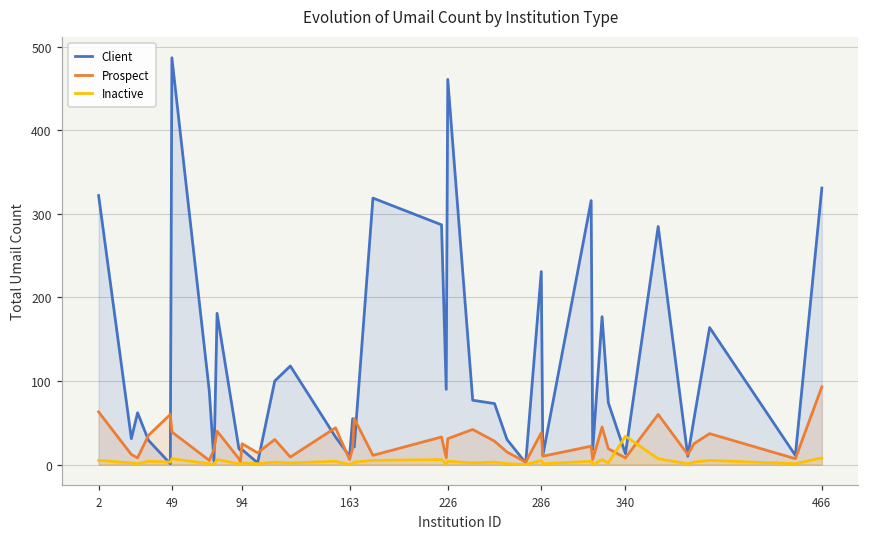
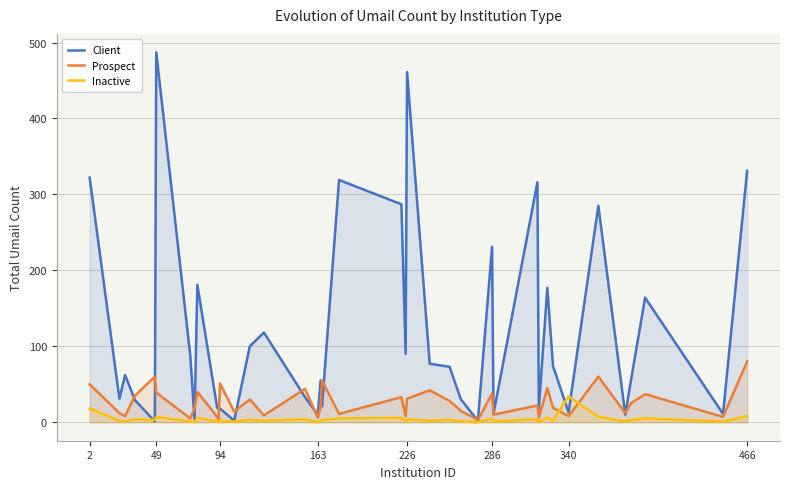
  {
    "Client": {
      "2": 320,
      "49": 490,
      "94": 20,
      "163": 10,
      "226": 460,
      "286": 230,
      "340": 10,
      "466": 330
    },
    "Prospect": {
-     "2": 60,
+     "2": 50,
      "49": 40,
-     "94": 30,
+     "94": 50,
      "163": 10,
      "226": 30,
      "286": 40,
      "340": 10,
-     "466": 90
+     "466": 80
    },
    "Inactive": {
-     "2": 10,
+     "2": 20,
      "49": 10,
      "163": 0,
      "226": 0,
      "286": 10,
      "340": 30,
      "466": 10
    }
  }
